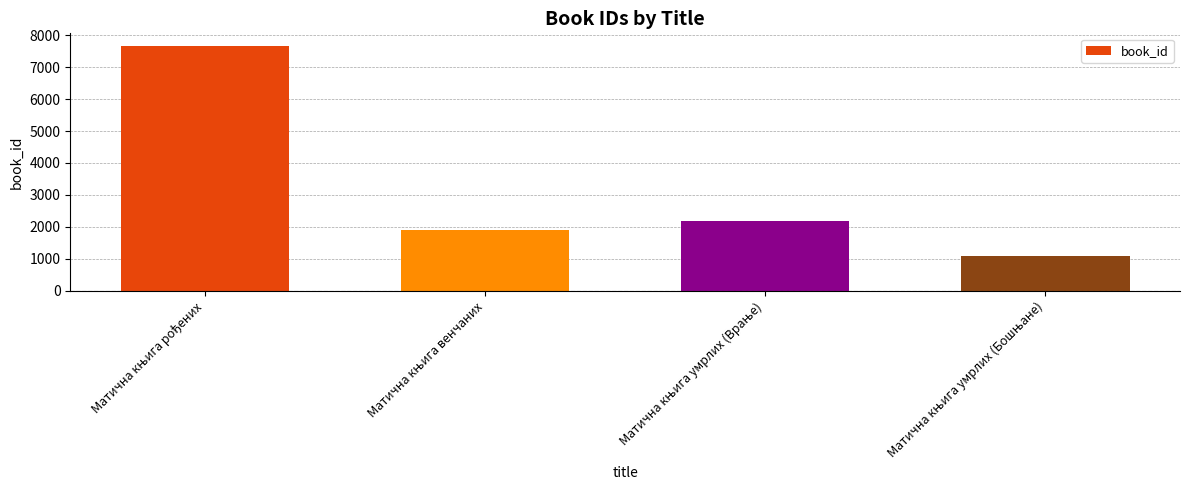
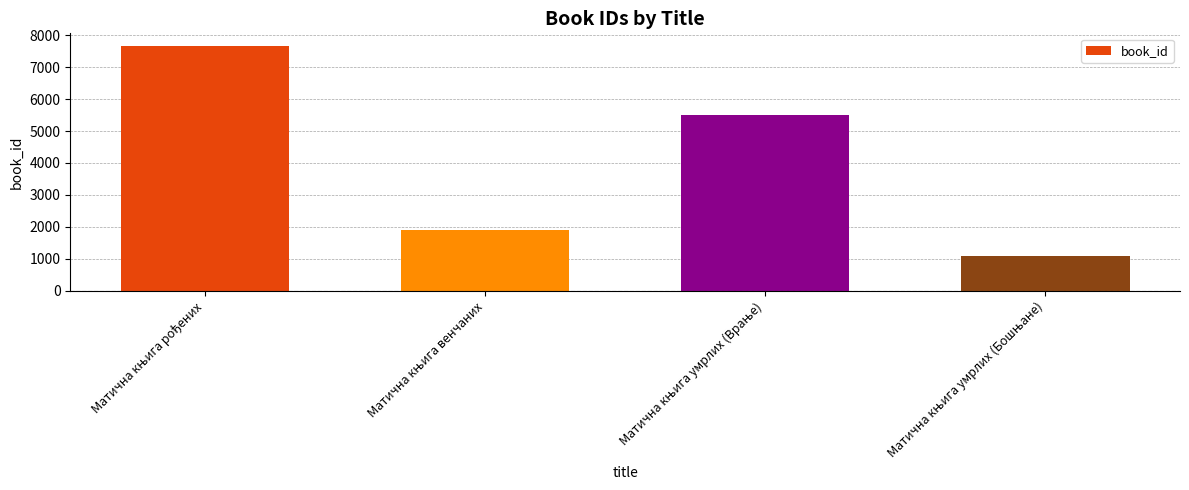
  {
    "Матична књига рођених": 7700,
    "Матична књига венчаних": 1900,
-   "Матична књига умрлих (Врање)": 2200,
+   "Матична књига умрлих (Врање)": 5500,
    "Матична књига умрлих (Бошњане)": 1100
  }
